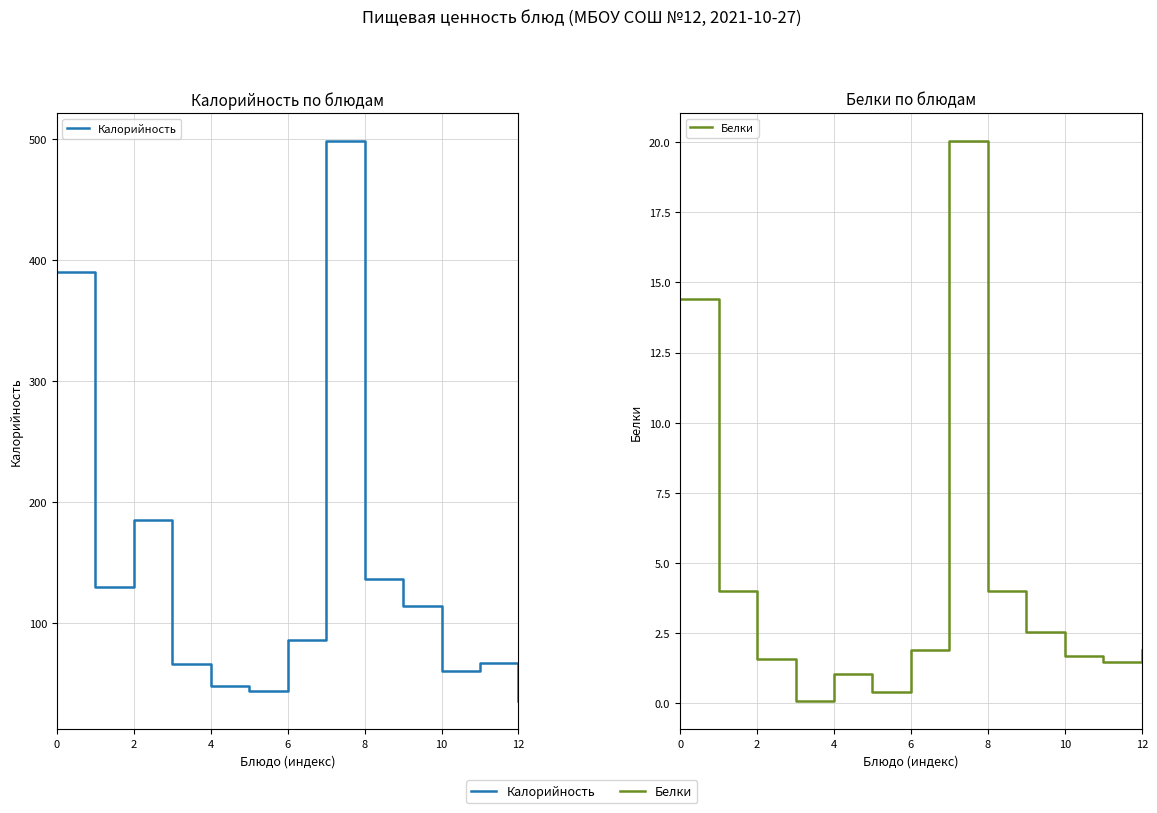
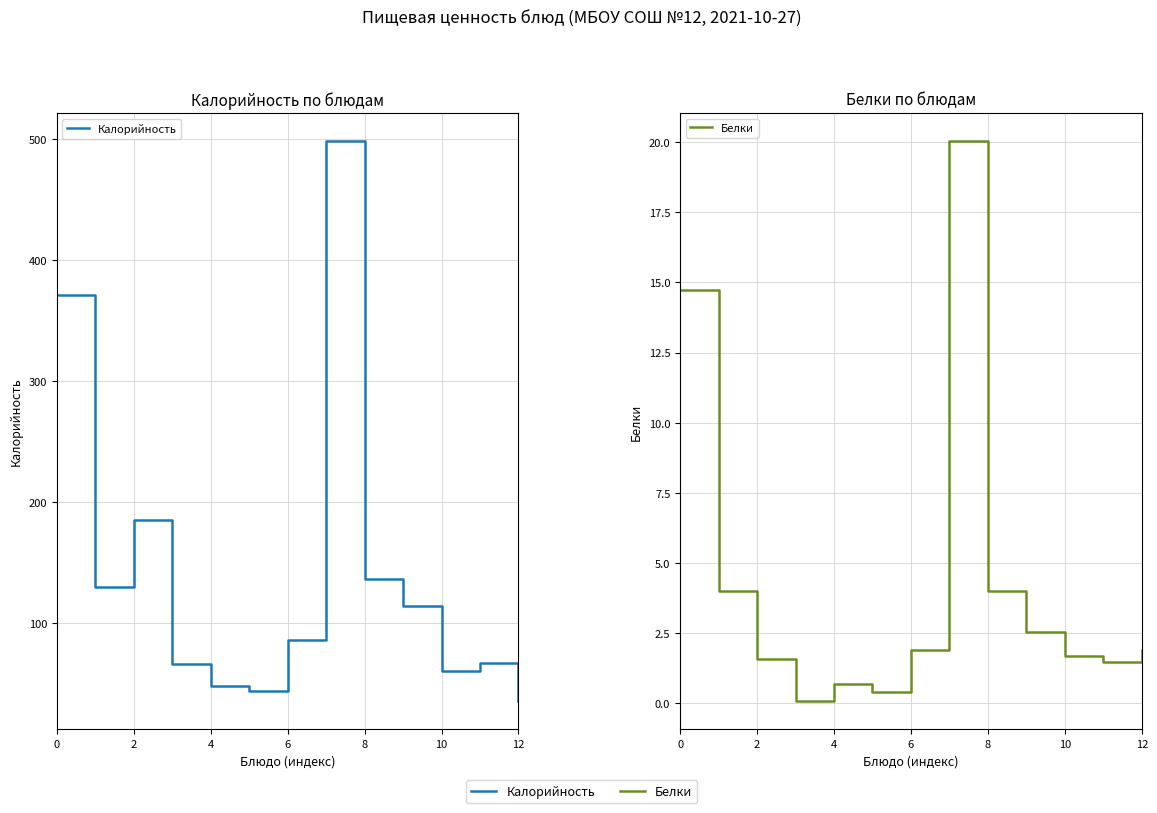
  {
    "Калорийность по блюдам": {
-     "0": 390,
+     "0": 371,
      "2": 185,
      "4": 48,
      "6": 86,
      "8": 137,
      "10": 60,
      "12": 36
    },
    "Белки по блюдам": {
-     "0": 14.4,
+     "0": 14.7,
      "2": 1.6,
-     "4": 1.1,
+     "4": 0.7,
      "6": 1.9,
      "8": 4.0,
      "10": 1.7,
      "12": 1.9
    }
  }
